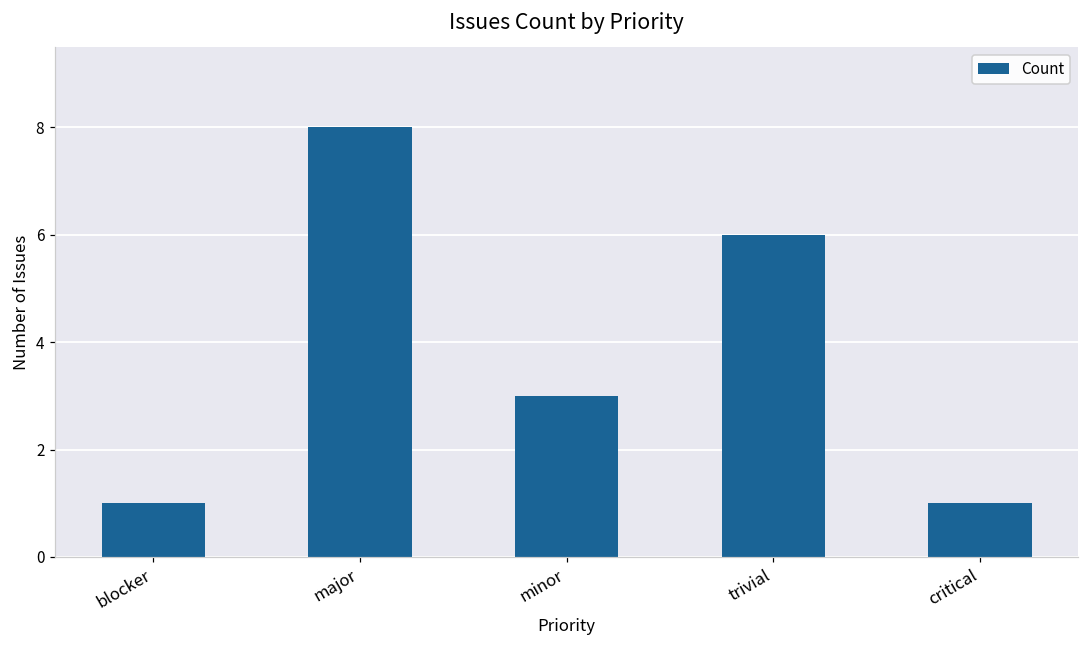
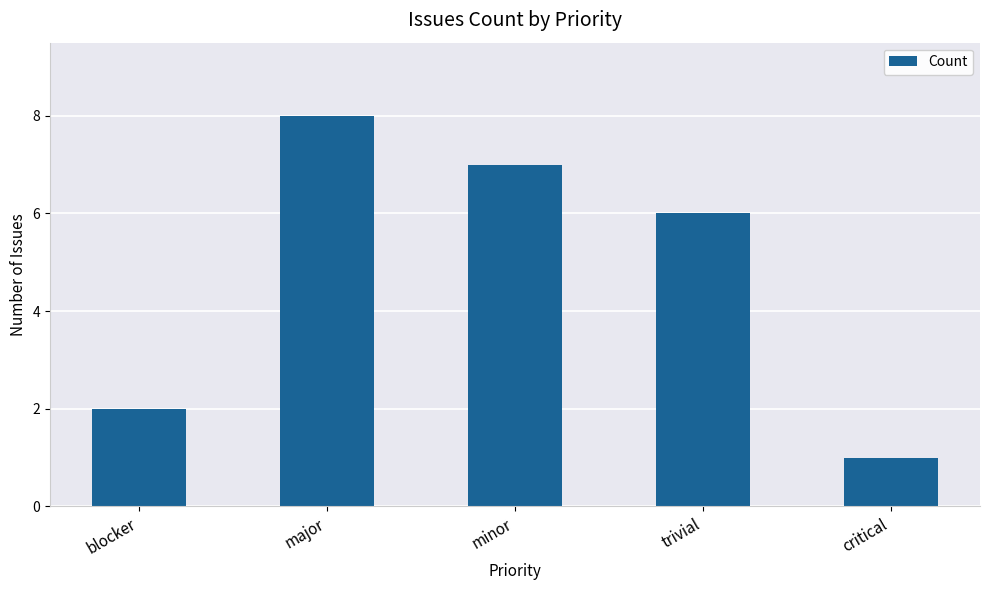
  {
-   "blocker": 1,
+   "blocker": 2,
    "major": 8,
-   "minor": 3,
+   "minor": 7,
    "trivial": 6,
    "critical": 1
  }
